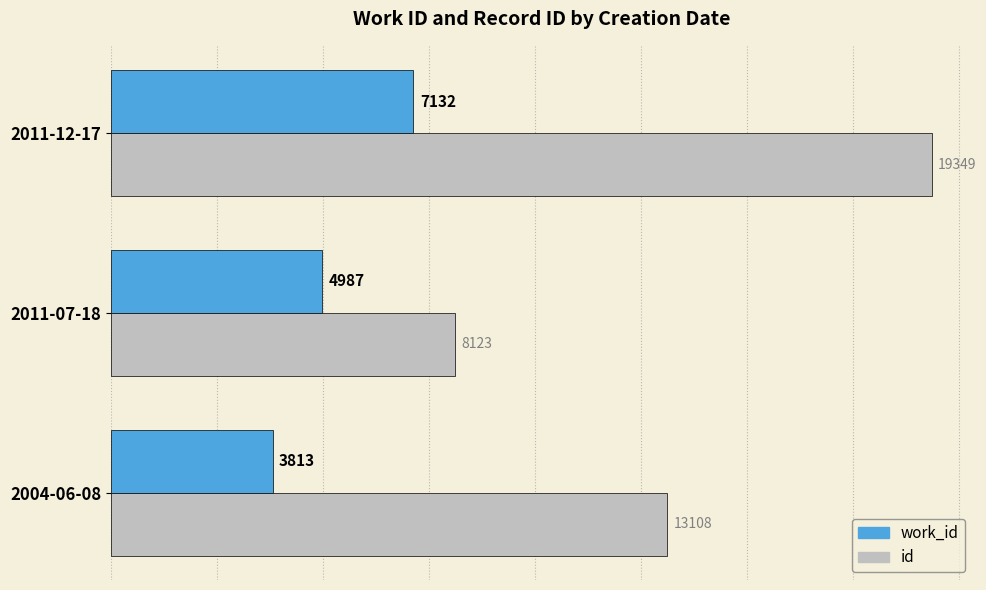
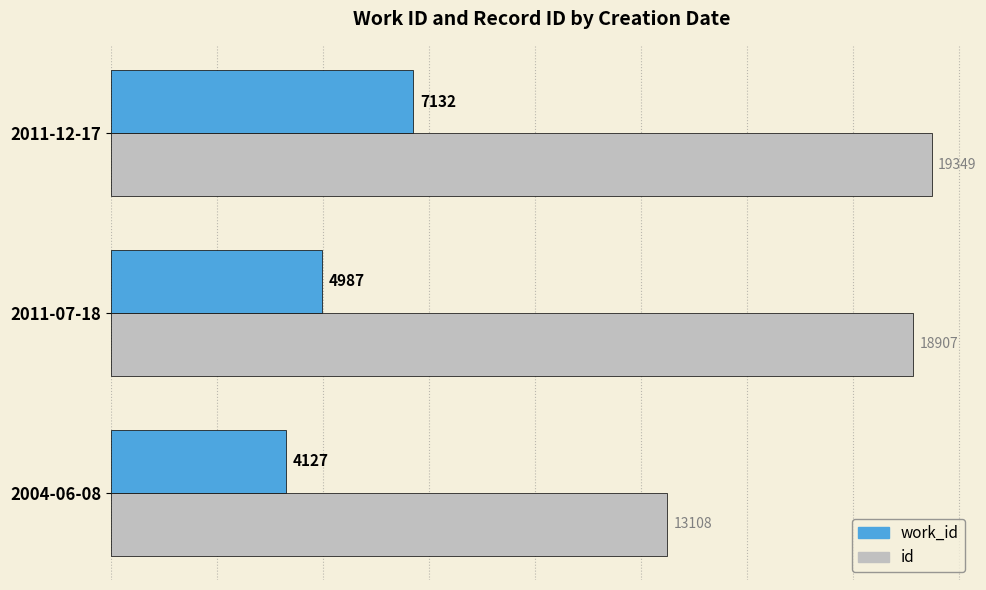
  {
    "work_id": {
      "2011-12-17": 7132,
      "2011-07-18": 4987,
-     "2004-06-08": 3813
+     "2004-06-08": 4127
    },
    "id": {
      "2011-12-17": 19349,
-     "2011-07-18": 8123,
+     "2011-07-18": 18907,
      "2004-06-08": 13108
    }
  }
